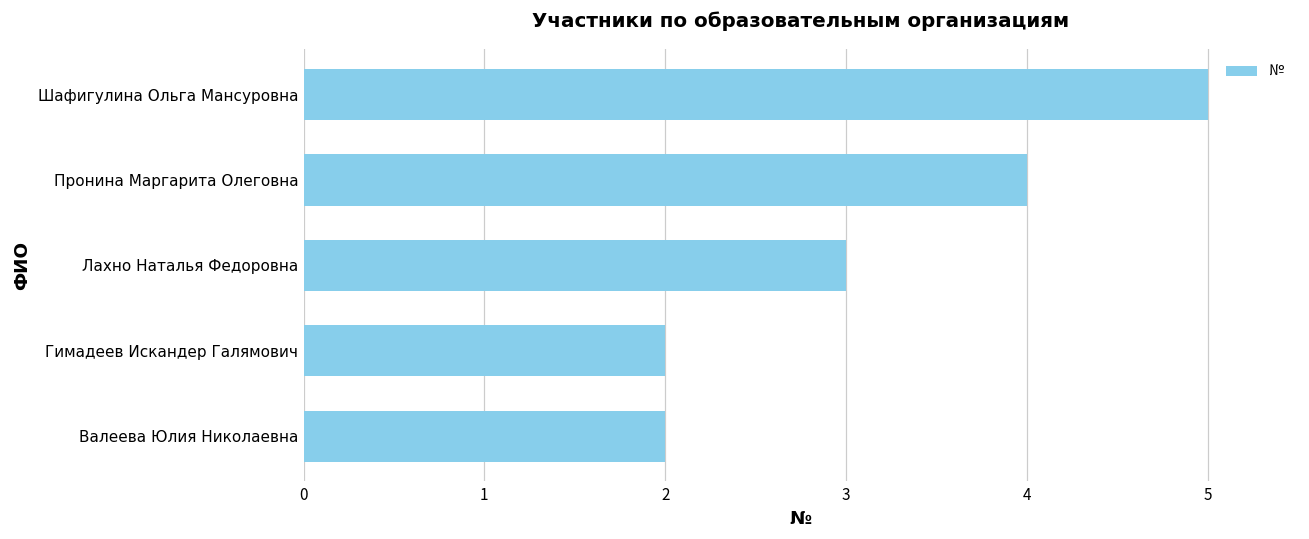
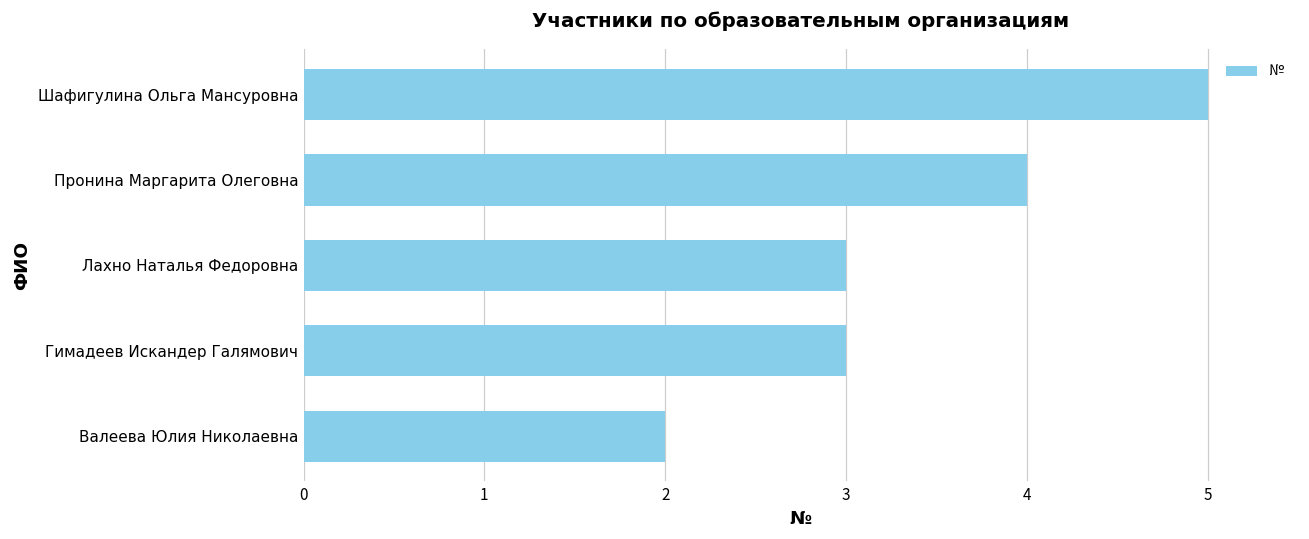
  {
    "Шафигулина Ольга Мансуровна": 5,
    "Пронина Маргарита Олеговна": 4,
    "Лахно Наталья Федоровна": 3,
-   "Гимадеев Искандер Галямович": 2,
+   "Гимадеев Искандер Галямович": 3,
    "Валеева Юлия Николаевна": 2
  }
